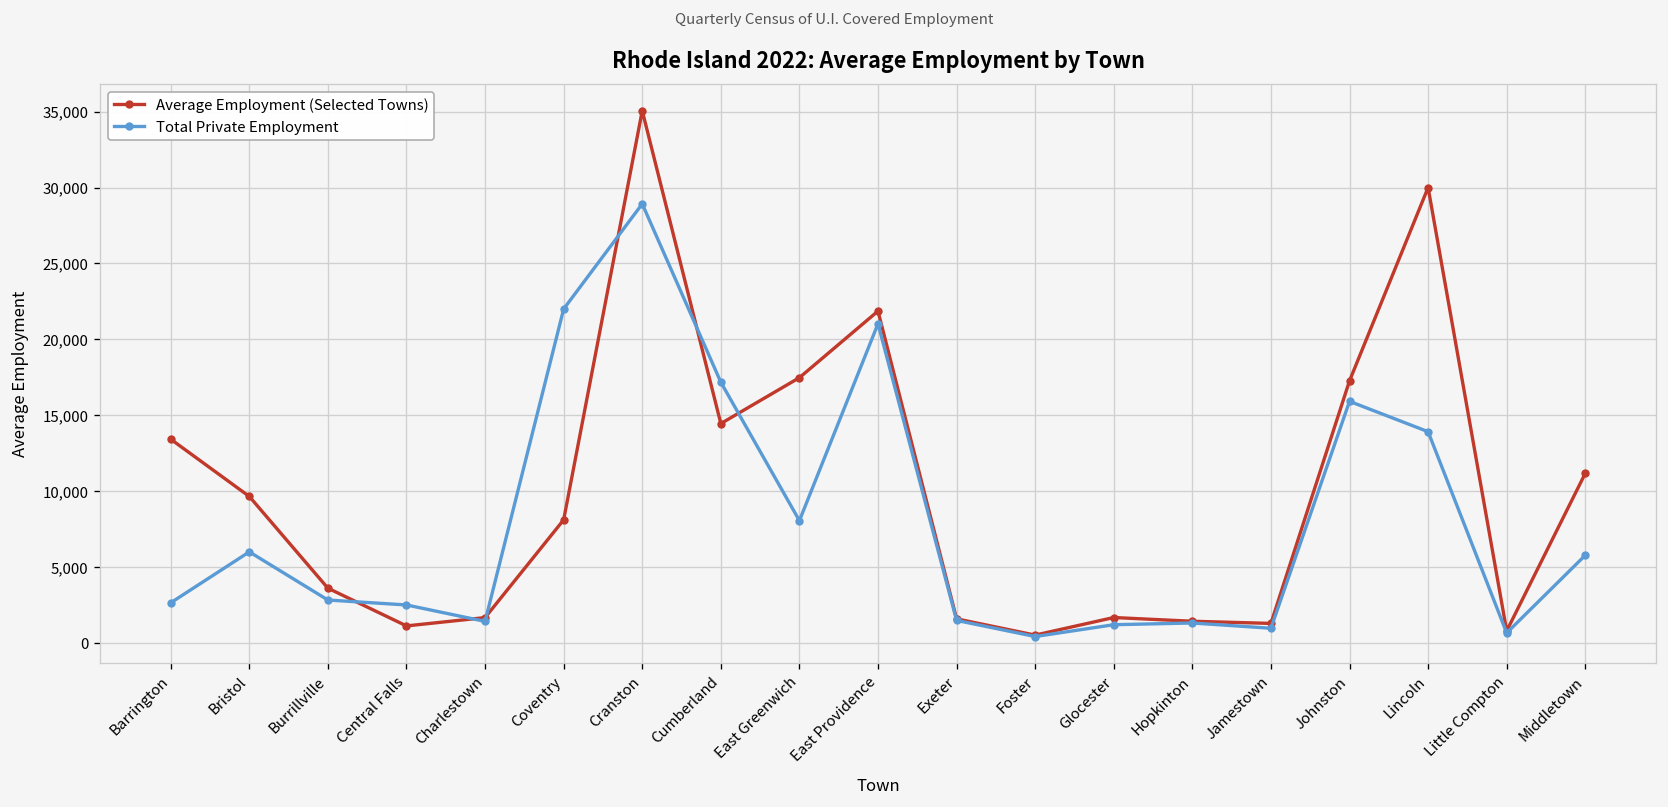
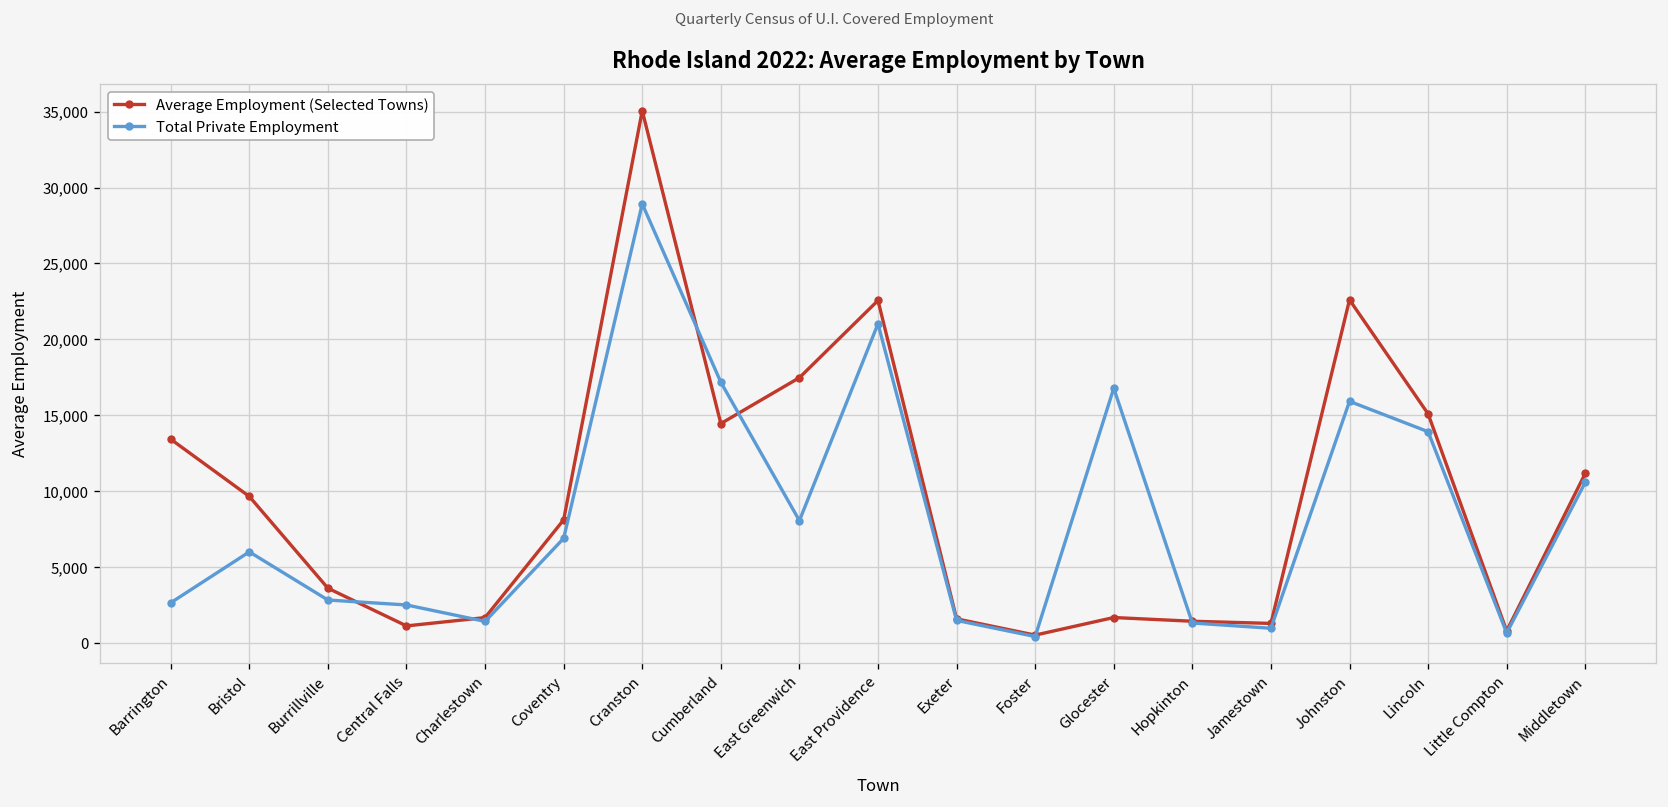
  {
    "Average Employment (Selected Towns)": {
      "Barrington": "13,400",
      "Bristol": "9,600",
      "Burrillville": "3,600",
      "Central Falls": "1,100",
      "Charlestown": "1,600",
      "Coventry": "8,100",
      "Cranston": "35,100",
      "Cumberland": "14,400",
      "East Greenwich": "17,500",
-     "East Providence": "21,900",
+     "East Providence": "22,600",
      "Glocester": "1,700",
      "Jamestown": "1,300",
-     "Johnston": "17,300",
-     "Lincoln": "30,000",
+     "Johnston": "22,600",
+     "Lincoln": "15,100",
      "Middletown": "11,200"
    },
    "Total Private Employment": {
      "Barrington": "2,600",
      "Bristol": "6,000",
      "Burrillville": "2,800",
      "Central Falls": "2,500",
      "Charlestown": "1,400",
-     "Coventry": "22,000",
+     "Coventry": "6,900",
      "Cranston": "28,900",
      "Cumberland": "17,200",
      "East Greenwich": "8,000",
      "East Providence": "21,000",
-     "Glocester": "1,200",
+     "Glocester": "16,800",
      "Jamestown": "900",
      "Johnston": "15,900",
      "Lincoln": "13,900",
-     "Middletown": "5,800"
+     "Middletown": "10,600"
    }
  }
